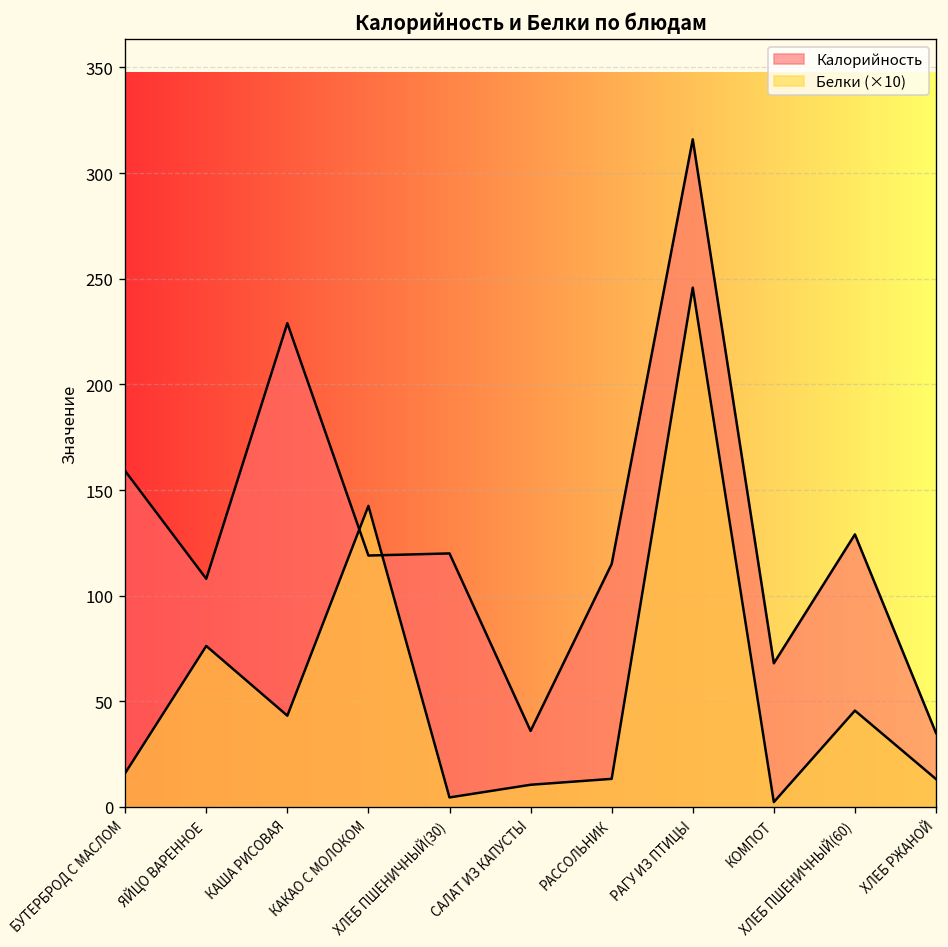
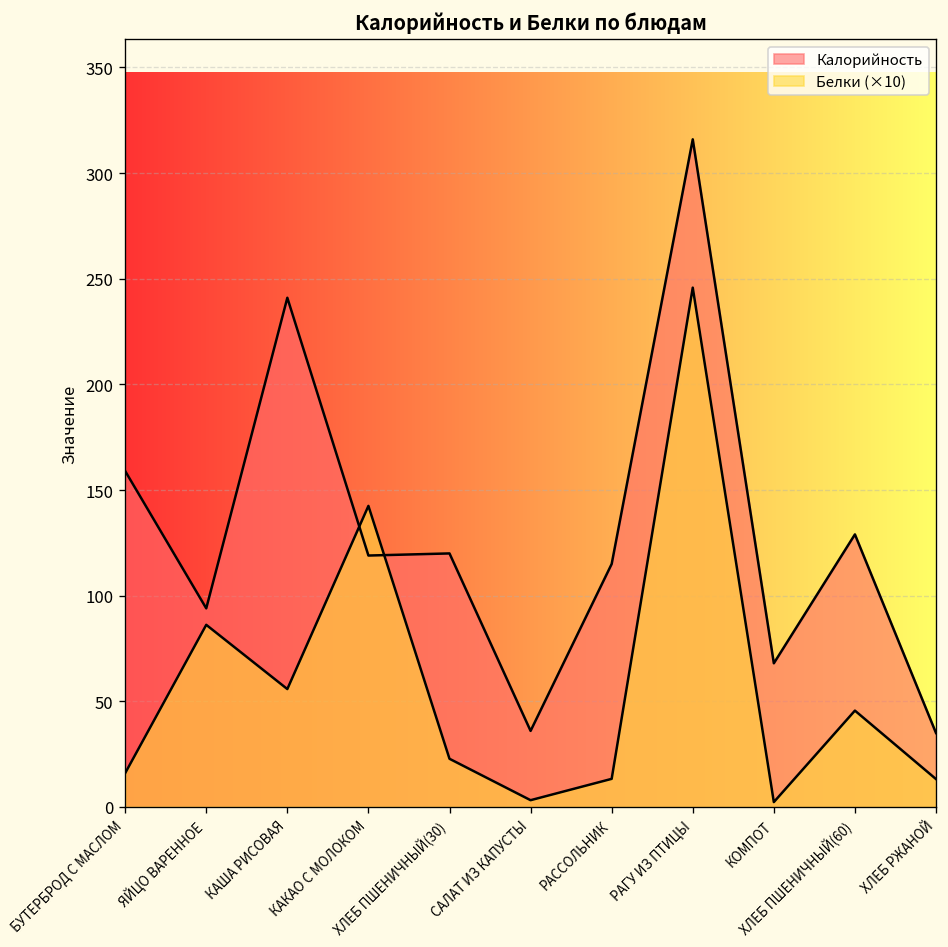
  {
    "Калорийность": {
      "БУТЕРБРОД С МАСЛОМ": 159,
-     "ЯЙЦО ВАРЕННОЕ": 108,
-     "КАША РИСОВАЯ": 229,
+     "ЯЙЦО ВАРЕННОЕ": 94,
+     "КАША РИСОВАЯ": 241,
      "КАКАО С МОЛОКОМ": 119,
      "ХЛЕБ ПШЕНИЧНЫЙ(30)": 120,
      "САЛАТ ИЗ КАПУСТЫ": 36,
      "РАССОЛЬНИК": 115,
      "РАГУ ИЗ ПТИЦЫ": 316,
      "КОМПОТ": 68,
      "ХЛЕБ ПШЕНИЧНЫЙ(60)": 129,
      "ХЛЕБ РЖАНОЙ": 35
    },
    "Белки (×10)": {
      "БУТЕРБРОД С МАСЛОМ": 16,
-     "ЯЙЦО ВАРЕННОЕ": 76,
-     "КАША РИСОВАЯ": 43,
+     "ЯЙЦО ВАРЕННОЕ": 86,
+     "КАША РИСОВАЯ": 56,
      "КАКАО С МОЛОКОМ": 143,
-     "ХЛЕБ ПШЕНИЧНЫЙ(30)": 5,
-     "САЛАТ ИЗ КАПУСТЫ": 11,
+     "ХЛЕБ ПШЕНИЧНЫЙ(30)": 23,
+     "САЛАТ ИЗ КАПУСТЫ": 3,
      "РАССОЛЬНИК": 13,
      "РАГУ ИЗ ПТИЦЫ": 246,
      "КОМПОТ": 2,
      "ХЛЕБ ПШЕНИЧНЫЙ(60)": 46,
      "ХЛЕБ РЖАНОЙ": 13
    }
  }
